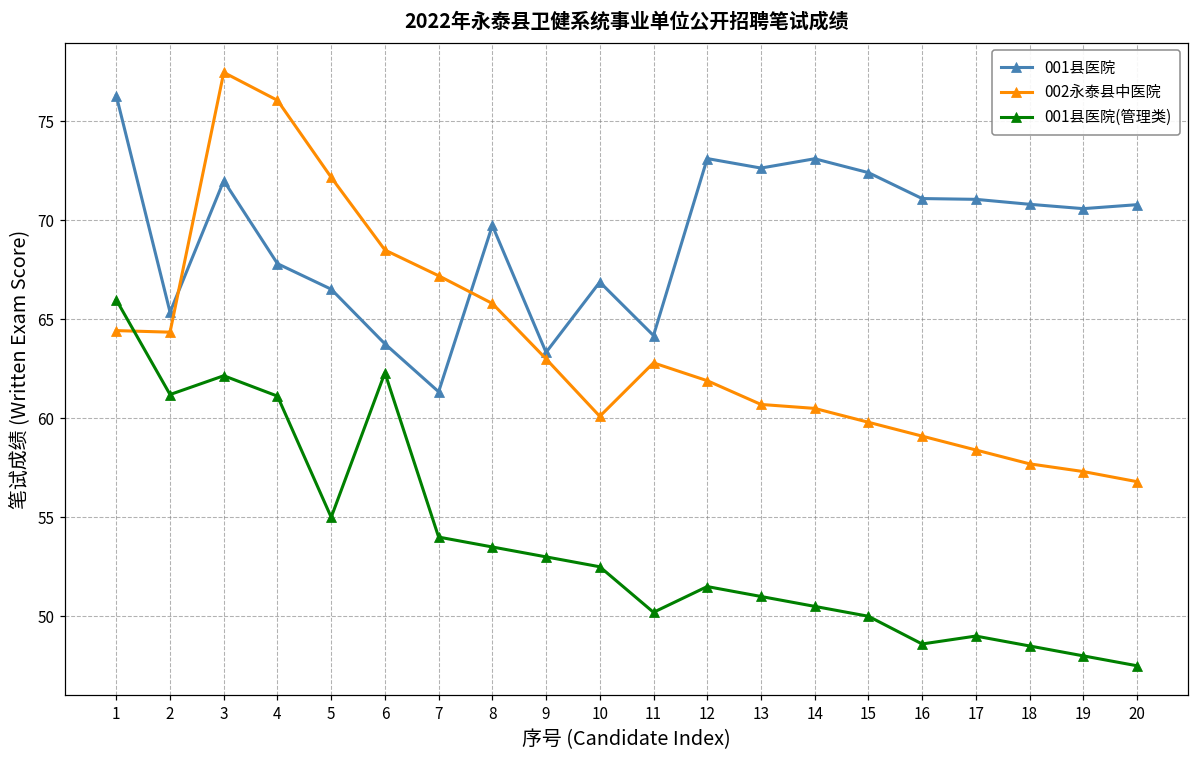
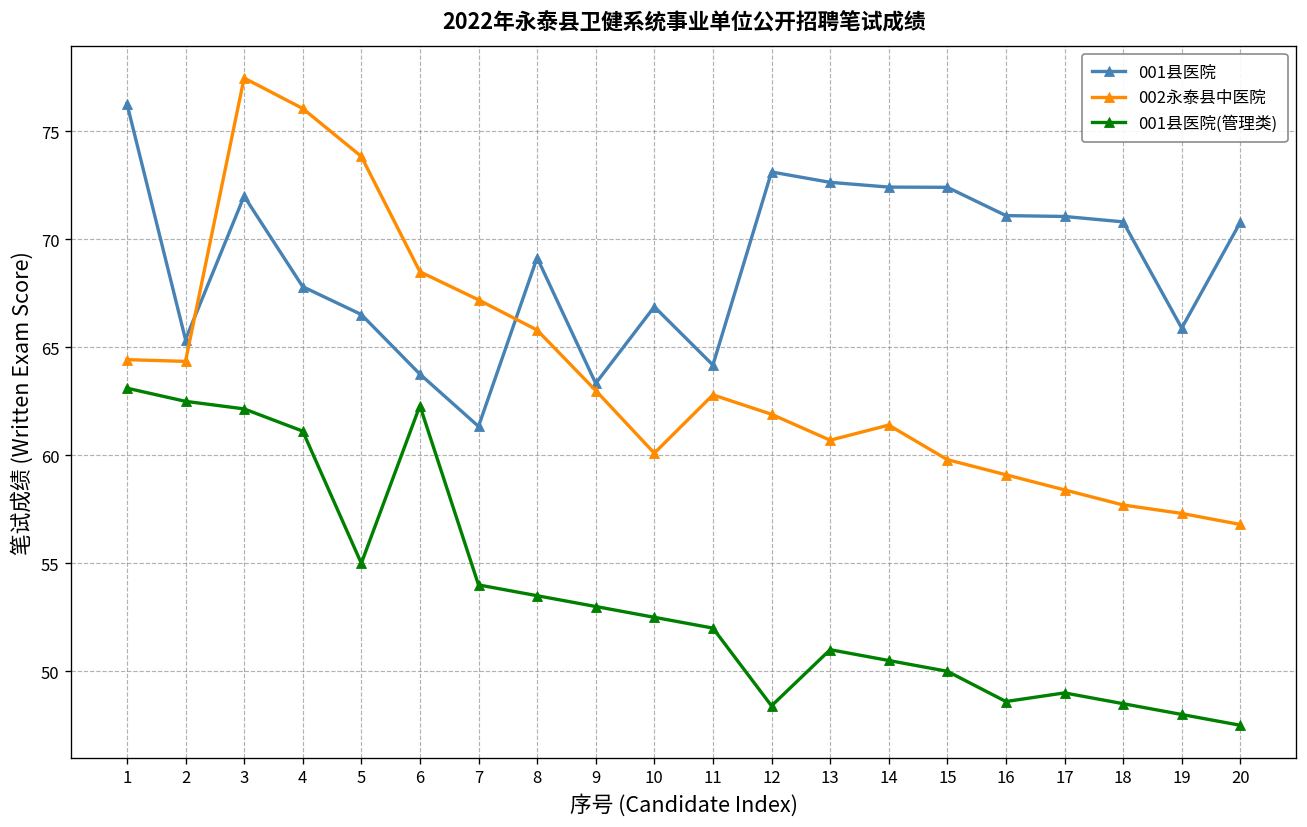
  {
    "001县医院": {
      "1": 76.3,
      "2": 65.4,
      "3": 72.0,
      "4": 67.8,
      "5": 66.5,
      "6": 63.8,
      "7": 61.3,
-     "8": 69.7,
+     "8": 69.2,
      "9": 63.3,
      "10": 66.9,
      "11": 64.2,
      "12": 73.1,
      "13": 72.6,
-     "14": 73.1,
+     "14": 72.4,
      "15": 72.4,
      "16": 71.1,
      "17": 71.1,
      "18": 70.8,
-     "19": 70.6,
+     "19": 65.9,
      "20": 70.8
    },
    "002永泰县中医院": {
      "1": 64.4,
      "2": 64.4,
      "3": 77.5,
      "4": 76.1,
-     "5": 72.2,
+     "5": 73.8,
      "6": 68.5,
      "7": 67.2,
      "8": 65.8,
      "9": 63.0,
      "10": 60.1,
      "11": 62.8,
      "12": 61.9,
      "13": 60.7,
-     "14": 60.5,
+     "14": 61.4,
      "15": 59.8,
      "16": 59.1,
      "17": 58.4,
      "18": 57.7,
      "19": 57.3,
      "20": 56.8
    },
    "001县医院(管理类)": {
-     "1": 66.0,
-     "2": 61.2,
+     "1": 63.1,
+     "2": 62.5,
      "3": 62.2,
      "4": 61.1,
      "5": 55.0,
      "6": 62.3,
      "7": 54.0,
      "8": 53.5,
      "9": 53.0,
      "10": 52.5,
-     "11": 50.2,
-     "12": 51.5,
+     "11": 52.0,
+     "12": 48.4,
      "13": 51.0,
      "14": 50.5,
      "15": 50.0,
      "16": 48.6,
      "17": 49.0,
      "18": 48.5,
      "19": 48.0,
      "20": 47.5
    }
  }
